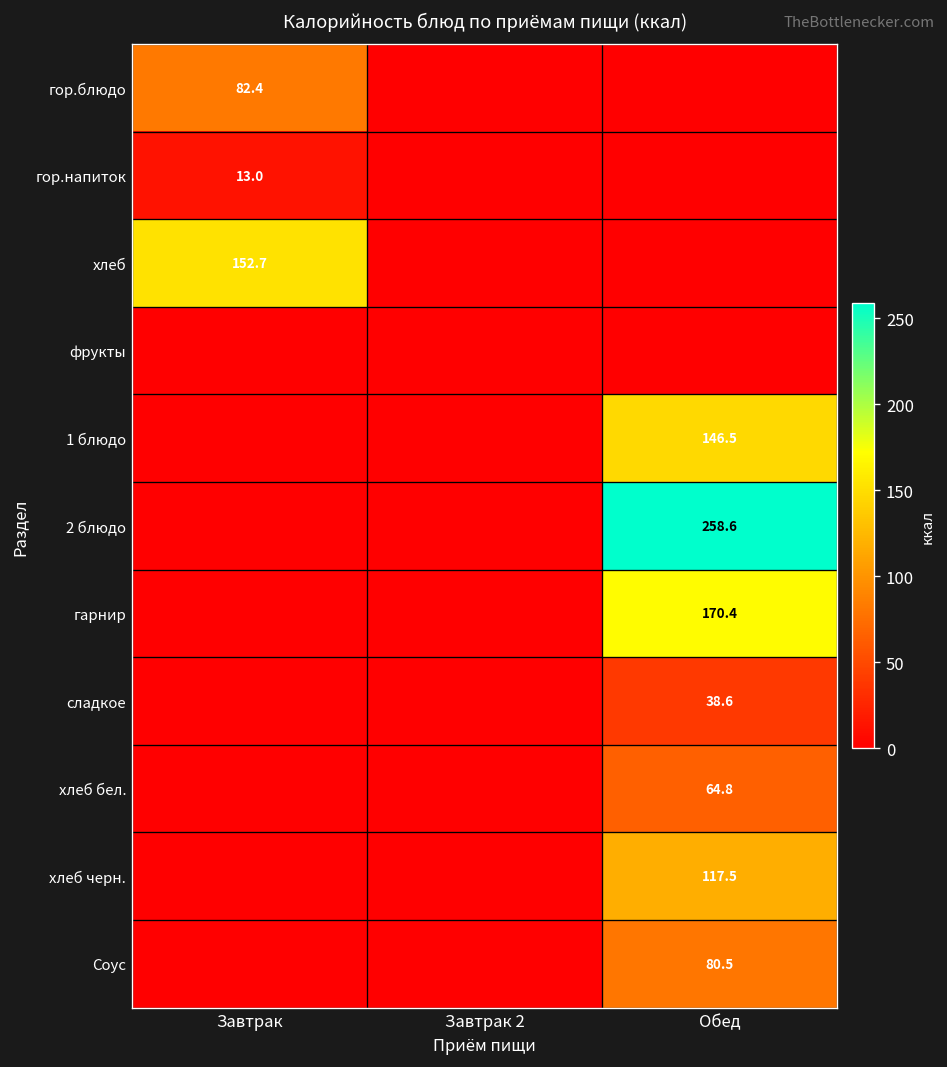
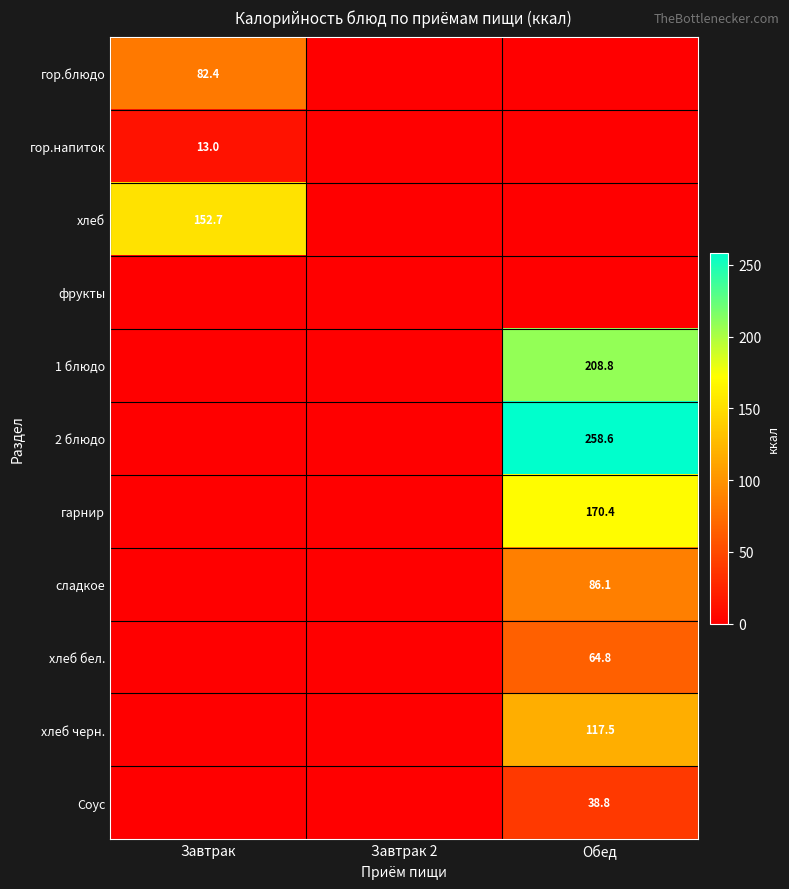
  {
    "гор.блюдо": {
      "Завтрак": 82.4
    },
    "гор.напиток": {
      "Завтрак": 13.0
    },
    "хлеб": {
      "Завтрак": 152.7
    },
    "1 блюдо": {
-     "Обед": 146.5
+     "Обед": 208.8
    },
    "2 блюдо": {
      "Обед": 258.6
    },
    "гарнир": {
      "Обед": 170.4
    },
    "сладкое": {
-     "Обед": 38.6
+     "Обед": 86.1
    },
    "хлеб бел.": {
      "Обед": 64.8
    },
    "хлеб черн.": {
      "Обед": 117.5
    },
    "Соус": {
-     "Обед": 80.5
+     "Обед": 38.8
    }
  }
